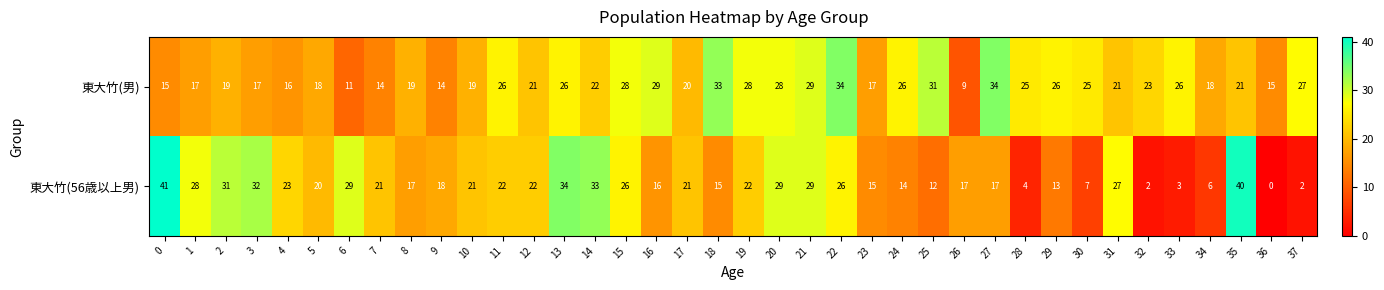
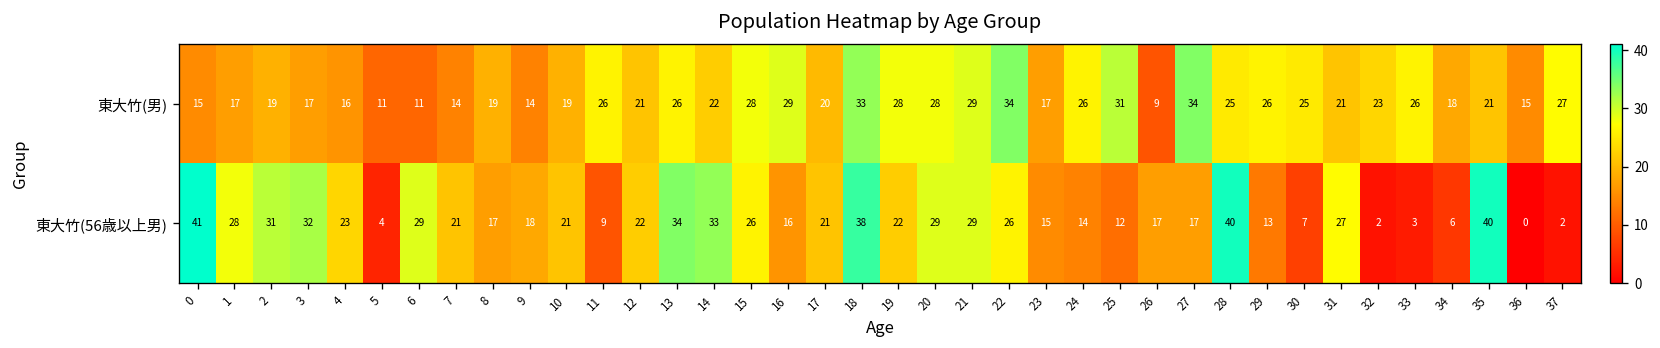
  {
    "東大竹(男)": {
      "0": 15,
      "1": 17,
      "2": 19,
      "3": 17,
      "4": 16,
-     "5": 18,
+     "5": 11,
      "6": 11,
      "7": 14,
      "8": 19,
      "9": 14,
      "10": 19,
      "11": 26,
      "12": 21,
      "13": 26,
      "14": 22,
      "15": 28,
      "16": 29,
      "17": 20,
      "18": 33,
      "19": 28,
      "20": 28,
      "21": 29,
      "22": 34,
      "23": 17,
      "24": 26,
      "25": 31,
      "26": 9,
      "27": 34,
      "28": 25,
      "29": 26,
      "30": 25,
      "31": 21,
      "32": 23,
      "33": 26,
      "34": 18,
      "35": 21,
      "36": 15,
      "37": 27
    },
    "東大竹(56歳以上男)": {
      "0": 41,
      "1": 28,
      "2": 31,
      "3": 32,
      "4": 23,
-     "5": 20,
+     "5": 4,
      "6": 29,
      "7": 21,
      "8": 17,
      "9": 18,
      "10": 21,
-     "11": 22,
+     "11": 9,
      "12": 22,
      "13": 34,
      "14": 33,
      "15": 26,
      "16": 16,
      "17": 21,
-     "18": 15,
+     "18": 38,
      "19": 22,
      "20": 29,
      "21": 29,
      "22": 26,
      "23": 15,
      "24": 14,
      "25": 12,
      "26": 17,
      "27": 17,
-     "28": 4,
+     "28": 40,
      "29": 13,
      "30": 7,
      "31": 27,
      "32": 2,
      "33": 3,
      "34": 6,
      "35": 40,
      "36": 0,
      "37": 2
    }
  }
